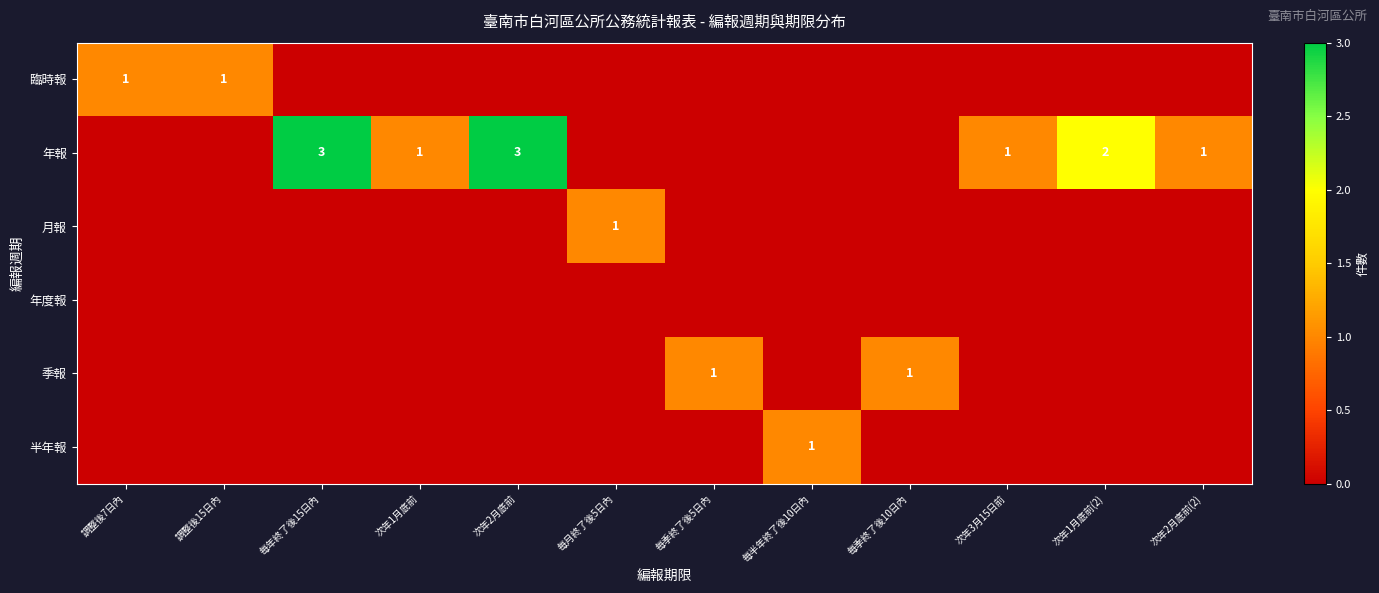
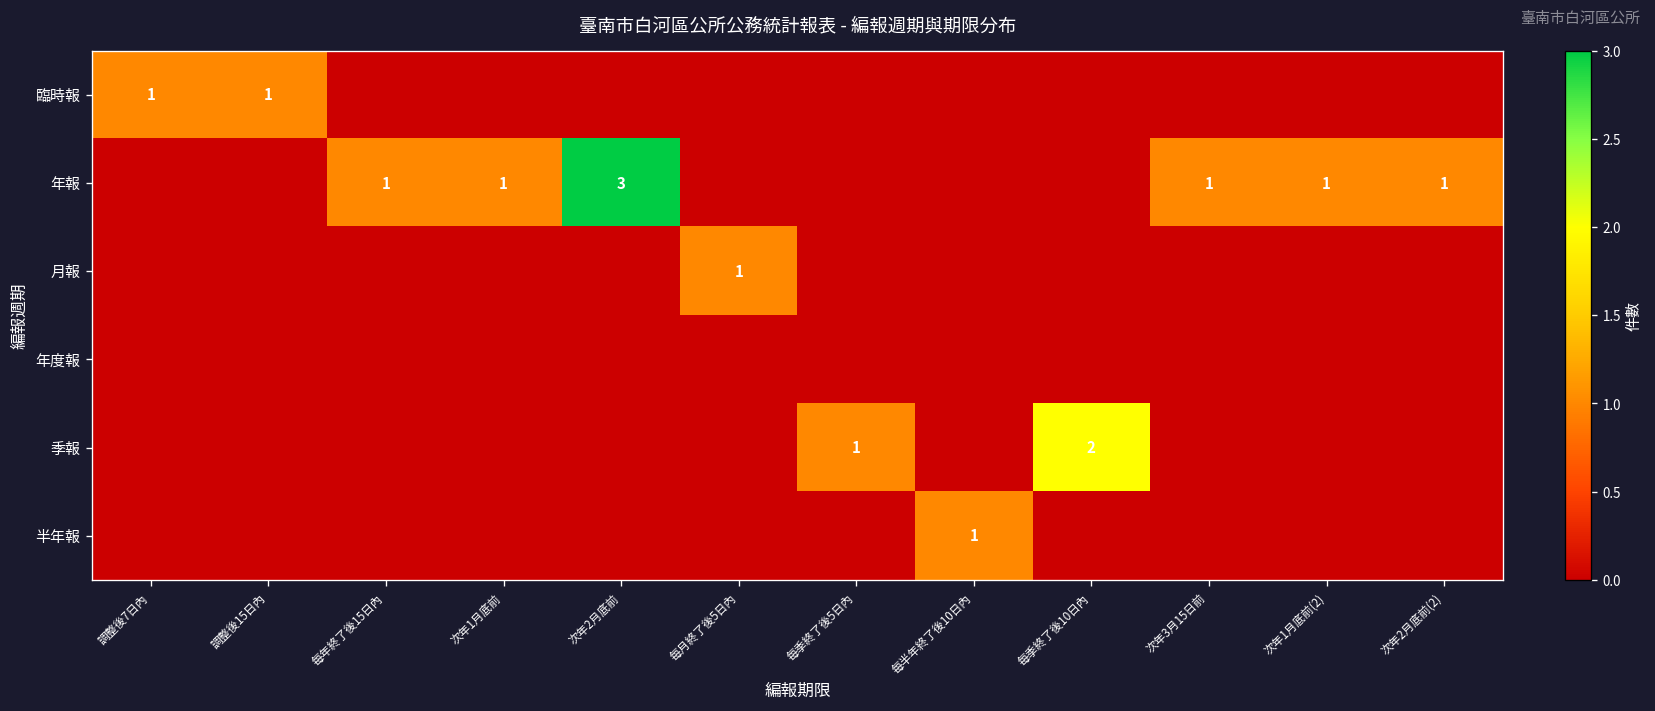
  {
    "臨時報": {
      "調整後7日內": 1,
      "調整後15日內": 1
    },
    "年報": {
-     "每年終了後15日內": 3,
+     "每年終了後15日內": 1,
      "次年1月底前": 1,
      "次年2月底前": 3,
      "次年3月15日前": 1,
-     "次年1月底前(2)": 2,
+     "次年1月底前(2)": 1,
      "次年2月底前(2)": 1
    },
    "月報": {
      "每月終了後5日內": 1
    },
    "季報": {
      "每季終了後5日內": 1,
-     "每季終了後10日內": 1
+     "每季終了後10日內": 2
    },
    "半年報": {
      "每半年終了後10日內": 1
    }
  }
